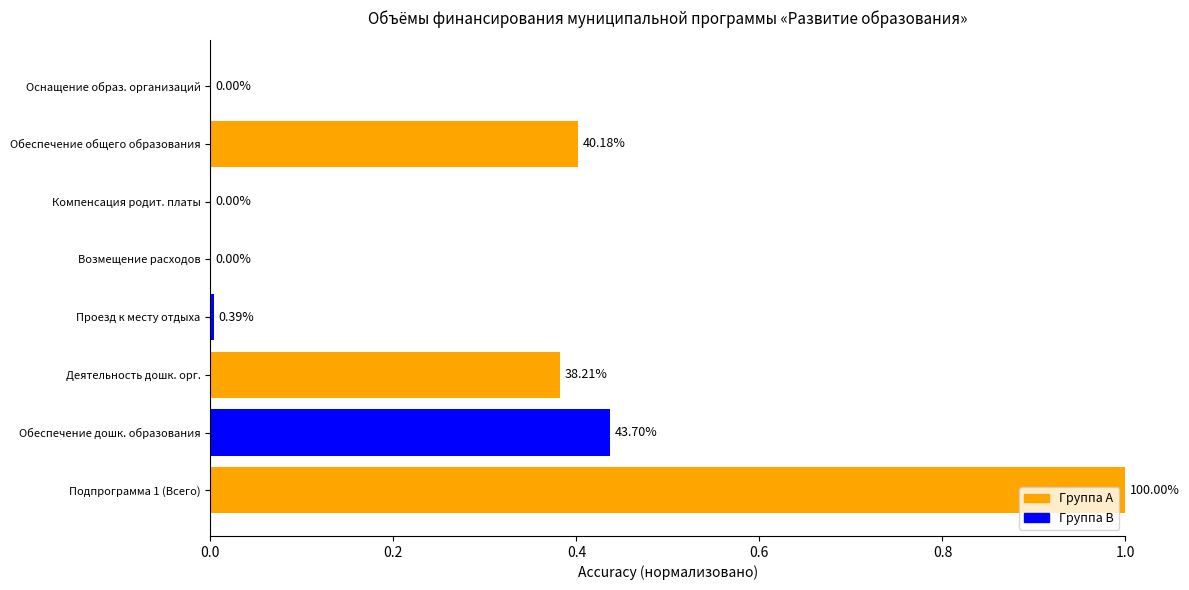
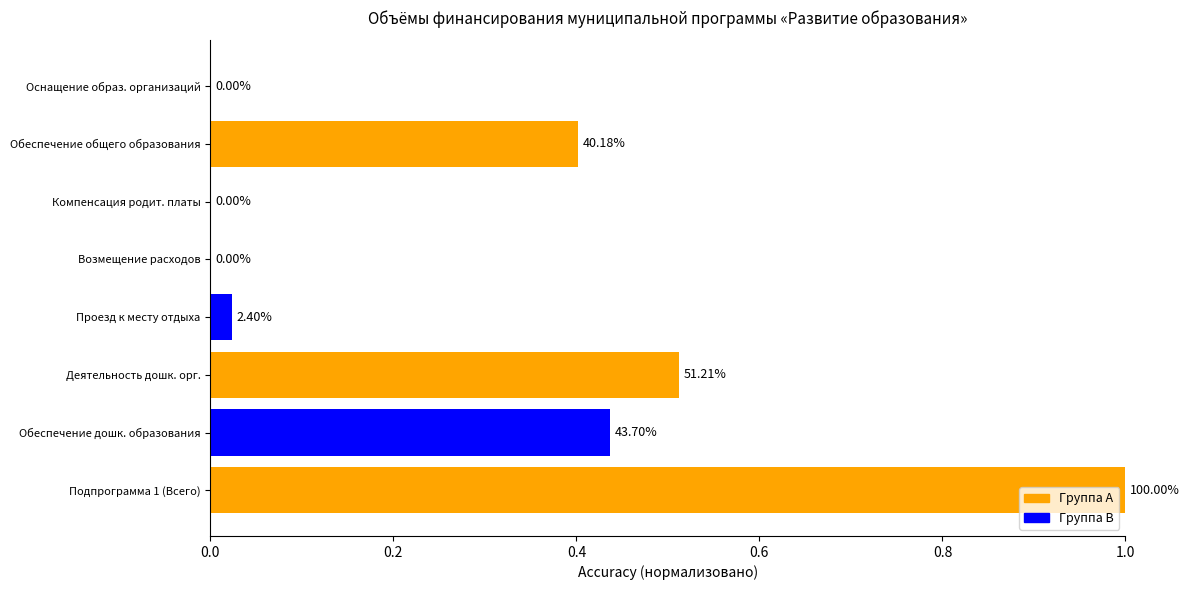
  {
    "Оснащение образ. организаций": "0.00%",
    "Обеспечение общего образования": "40.18%",
    "Компенсация родит. платы": "0.00%",
    "Возмещение расходов": "0.00%",
-   "Проезд к месту отдыха": "0.39%",
-   "Деятельность дошк. орг.": "38.21%",
+   "Проезд к месту отдыха": "2.40%",
+   "Деятельность дошк. орг.": "51.21%",
    "Обеспечение дошк. образования": "43.70%",
    "Подпрограмма 1 (Всего)": "100.00%"
  }
